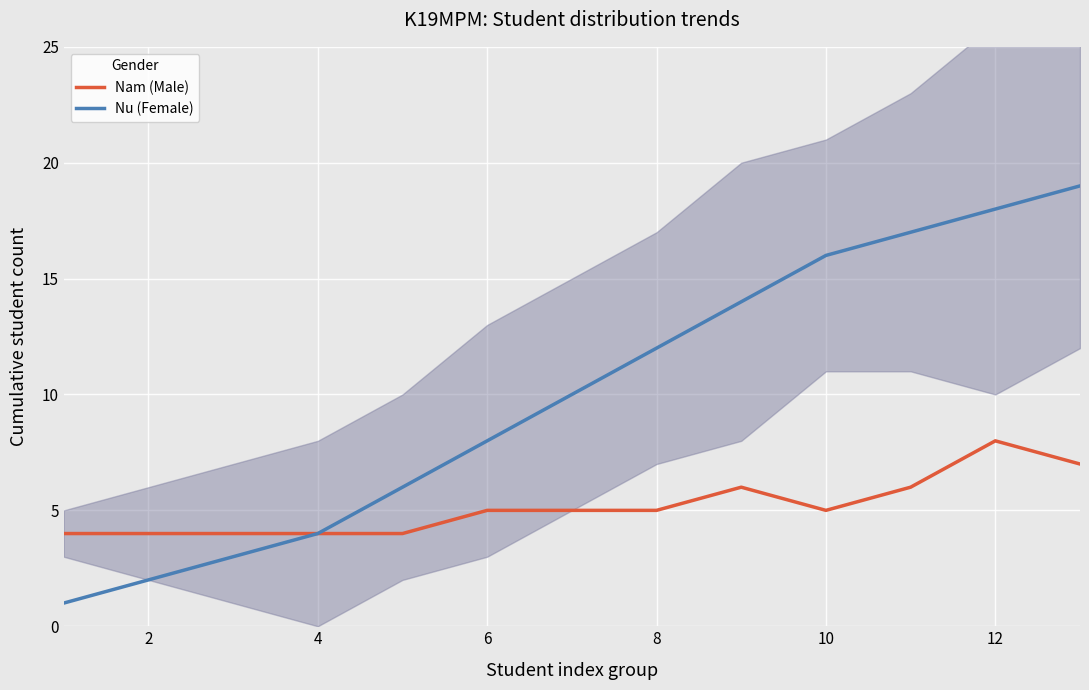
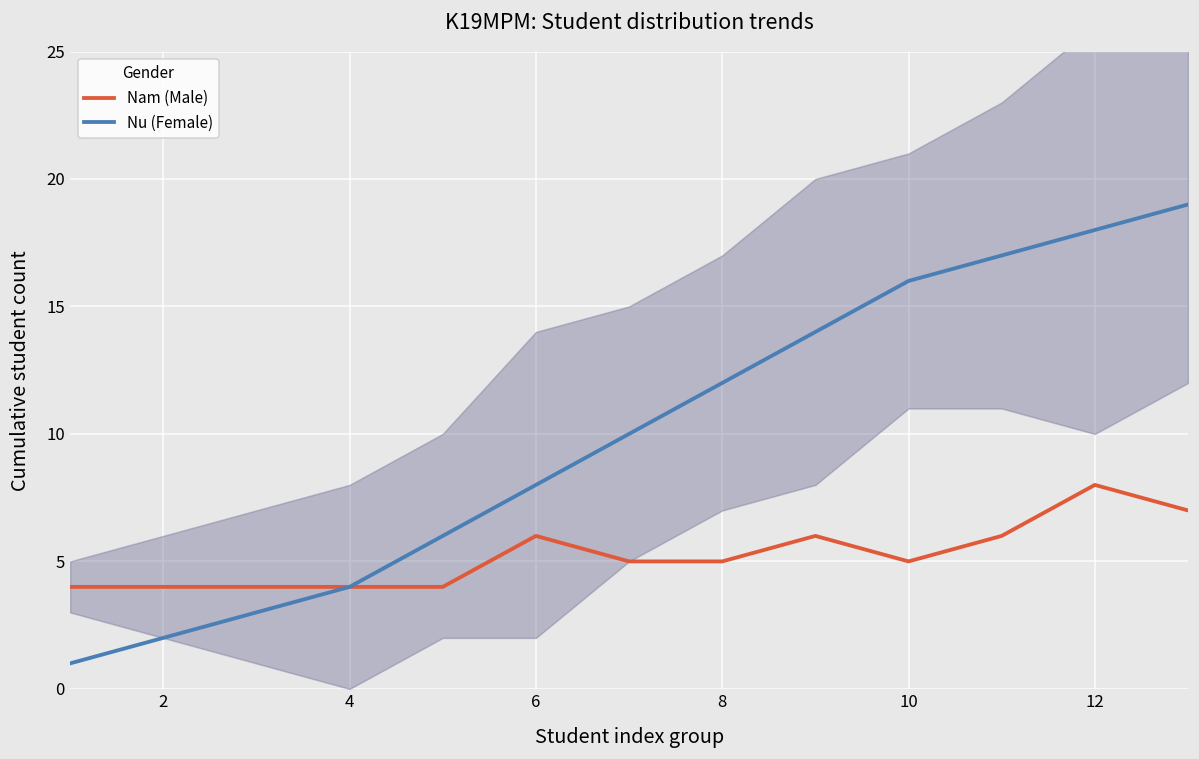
  {
    "Nam (Male)": {
      "2": 4,
-     "6": 5,
+     "6": 6,
      "8": 5,
      "10": 5,
      "12": 8
    }
  }
